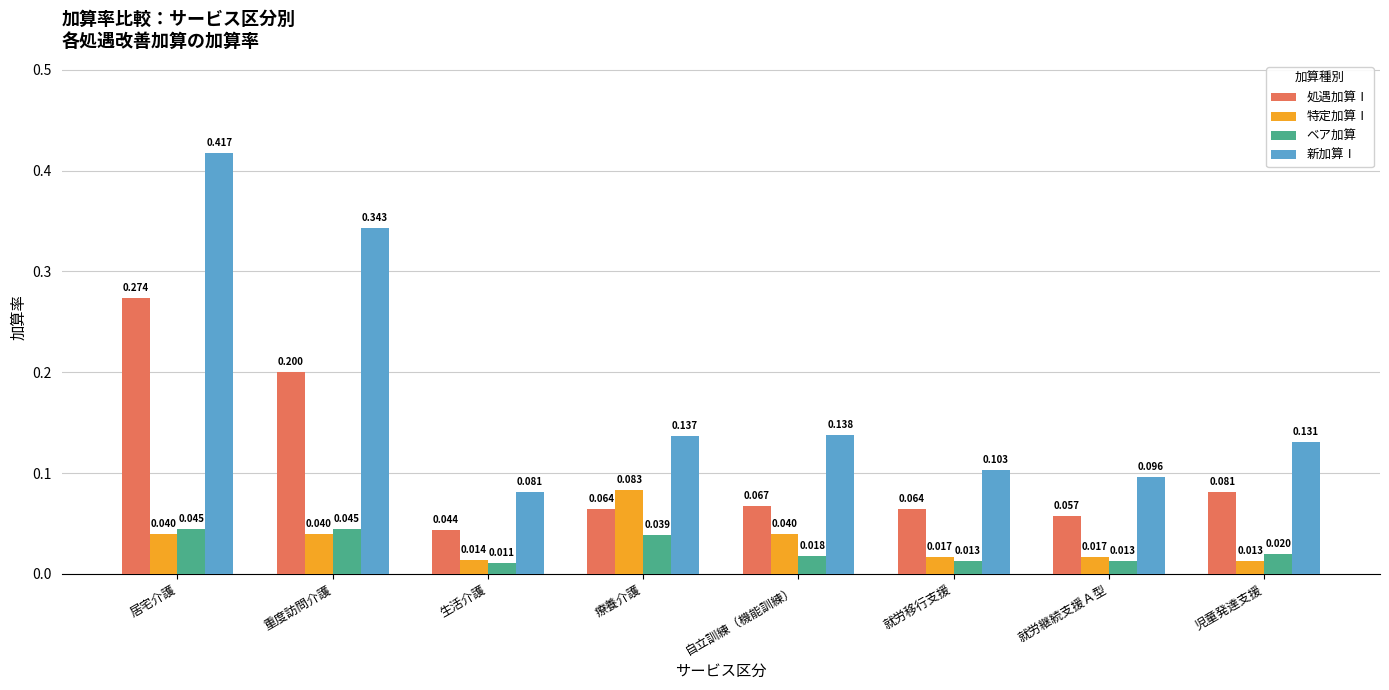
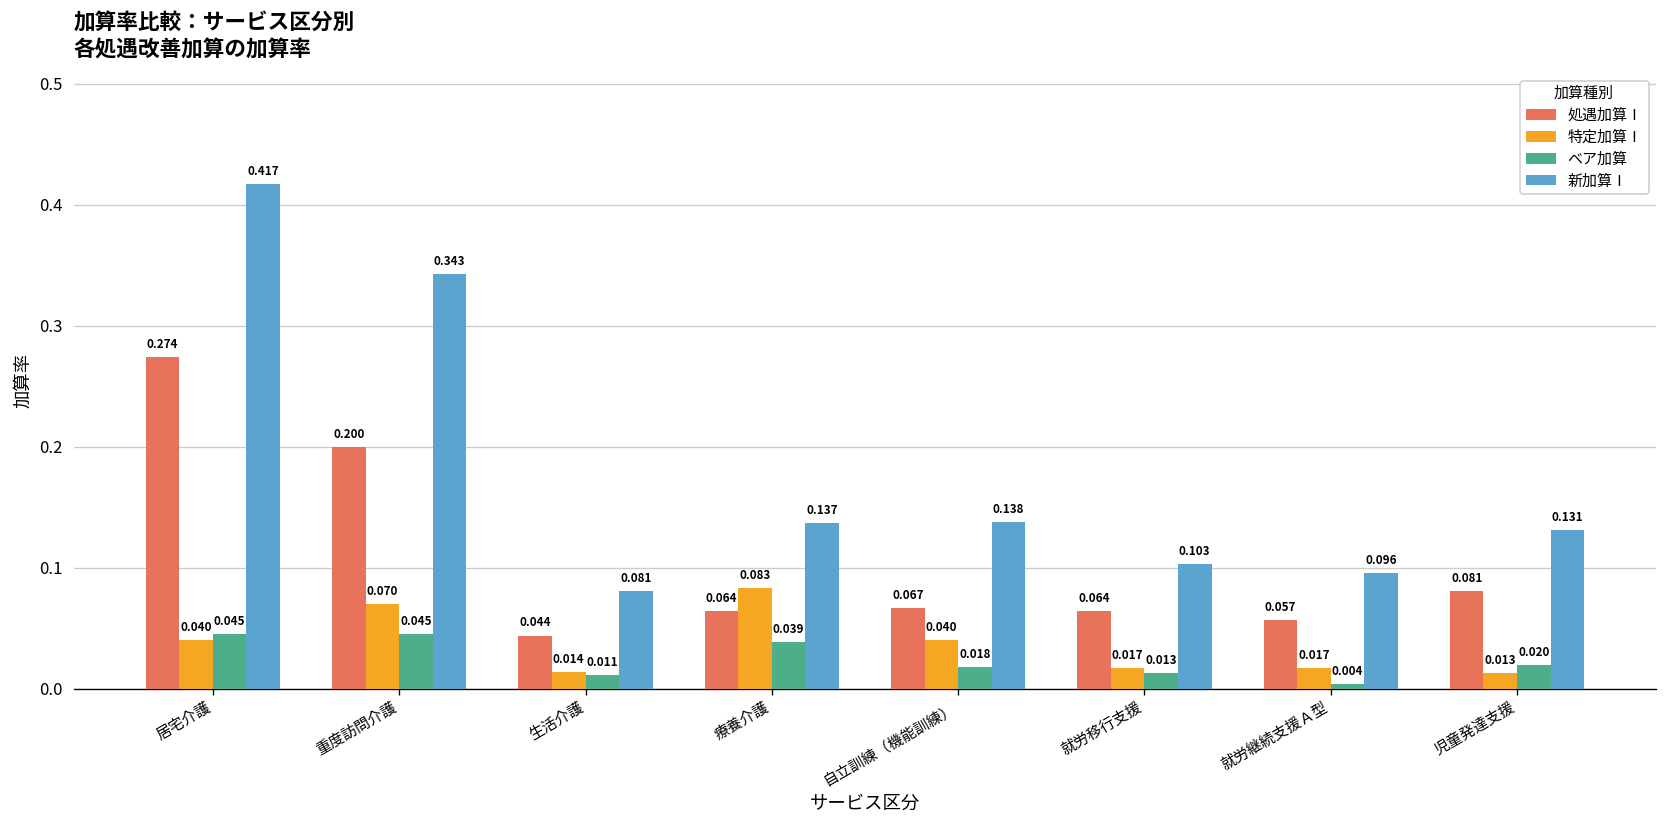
  {
    "処遇加算Ⅰ": {
      "居宅介護": 0.274,
      "重度訪問介護": 0.200,
      "生活介護": 0.044,
      "療養介護": 0.064,
      "自立訓練（機能訓練）": 0.067,
      "就労移行支援": 0.064,
      "就労継続支援Ａ型": 0.057,
      "児童発達支援": 0.081
    },
    "特定加算Ⅰ": {
      "居宅介護": 0.040,
-     "重度訪問介護": 0.040,
+     "重度訪問介護": 0.070,
      "生活介護": 0.014,
      "療養介護": 0.083,
      "自立訓練（機能訓練）": 0.040,
      "就労移行支援": 0.017,
      "就労継続支援Ａ型": 0.017,
      "児童発達支援": 0.013
    },
    "ベア加算": {
      "居宅介護": 0.045,
      "重度訪問介護": 0.045,
      "生活介護": 0.011,
      "療養介護": 0.039,
      "自立訓練（機能訓練）": 0.018,
      "就労移行支援": 0.013,
-     "就労継続支援Ａ型": 0.013,
+     "就労継続支援Ａ型": 0.004,
      "児童発達支援": 0.020
    },
    "新加算Ⅰ": {
      "居宅介護": 0.417,
      "重度訪問介護": 0.343,
      "生活介護": 0.081,
      "療養介護": 0.137,
      "自立訓練（機能訓練）": 0.138,
      "就労移行支援": 0.103,
      "就労継続支援Ａ型": 0.096,
      "児童発達支援": 0.131
    }
  }
